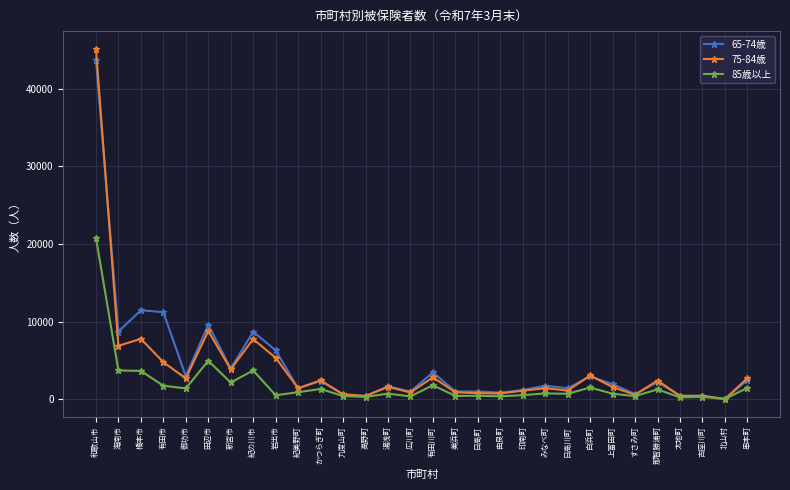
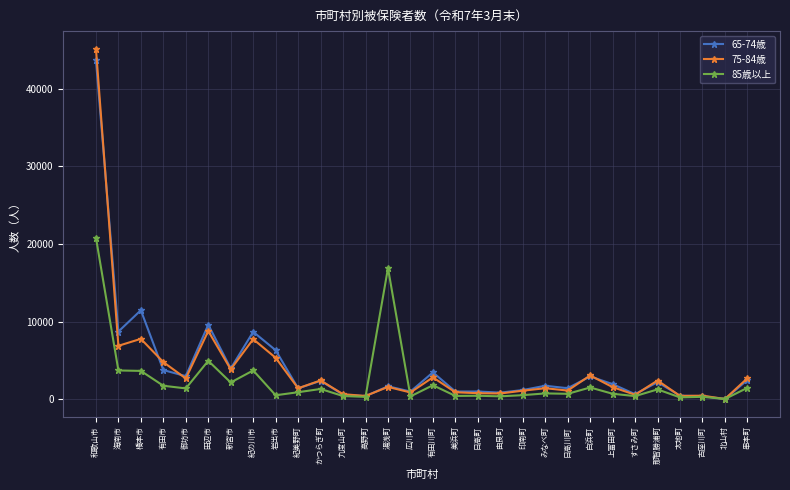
  {
    "65-74歳": {
      "和歌山市": 44000,
      "海南市": 9000,
      "橋本市": 11000,
-     "有田市": 11000,
+     "有田市": 4000,
      "田辺市": 10000,
      "紀の川市": 9000,
      "岩出市": 6000,
      "有田川町": 3000,
      "上富田町": 2000
    },
    "75-84歳": {
      "和歌山市": 45000,
      "海南市": 7000,
      "橋本市": 8000,
      "有田市": 5000,
      "田辺市": 9000,
      "紀の川市": 8000,
      "岩出市": 5000,
      "有田川町": 3000,
      "上富田町": 2000
    },
    "85歳以上": {
      "和歌山市": 21000,
      "海南市": 4000,
      "橋本市": 4000,
      "有田市": 2000,
      "御坊市": 1000,
      "田辺市": 5000,
      "新宮市": 2000,
      "紀の川市": 4000,
      "岩出市": 1000,
      "紀美野町": 1000,
      "かつらぎ町": 1000,
-     "湯浅町": 1000,
+     "湯浅町": 17000,
      "広川町": 0,
      "有田川町": 2000,
      "美浜町": 0,
      "由良町": 0,
      "印南町": 1000,
      "みなべ町": 1000,
      "日高川町": 1000,
      "白浜町": 2000,
      "上富田町": 1000,
      "那智勝浦町": 1000,
      "串本町": 1000
    }
  }
